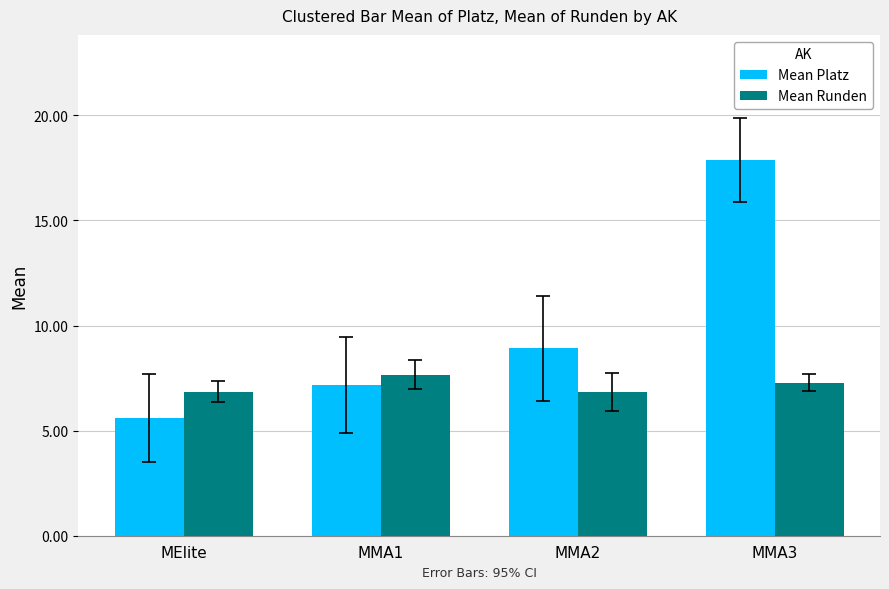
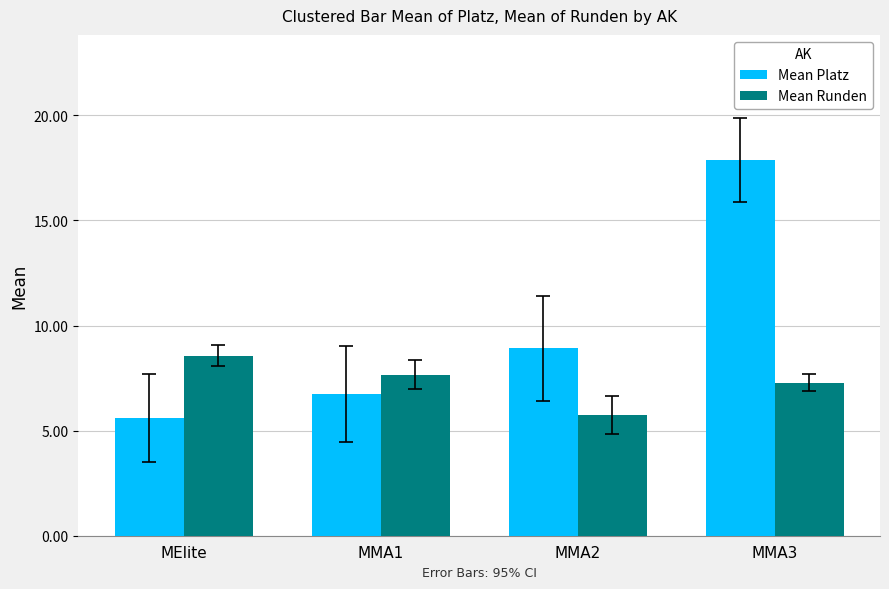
  {
    "Mean Platz": {
      "MElite": 5.6,
-     "MMA1": 7.2,
+     "MMA1": 6.8,
      "MMA2": 8.9,
      "MMA3": 17.9
    },
    "Mean Runden": {
-     "MElite": 6.8,
+     "MElite": 8.6,
      "MMA1": 7.7,
-     "MMA2": 6.8,
+     "MMA2": 5.7,
      "MMA3": 7.3
    }
  }
